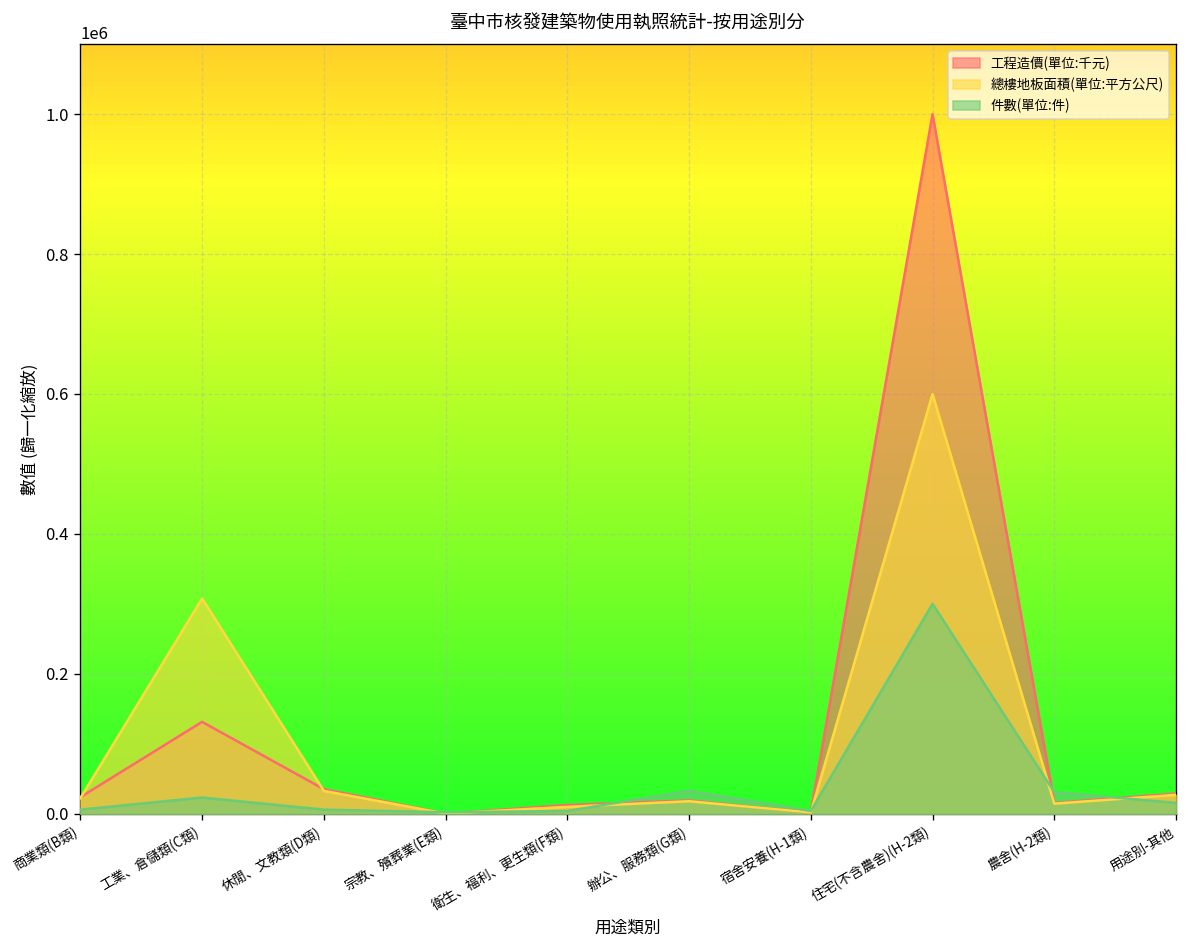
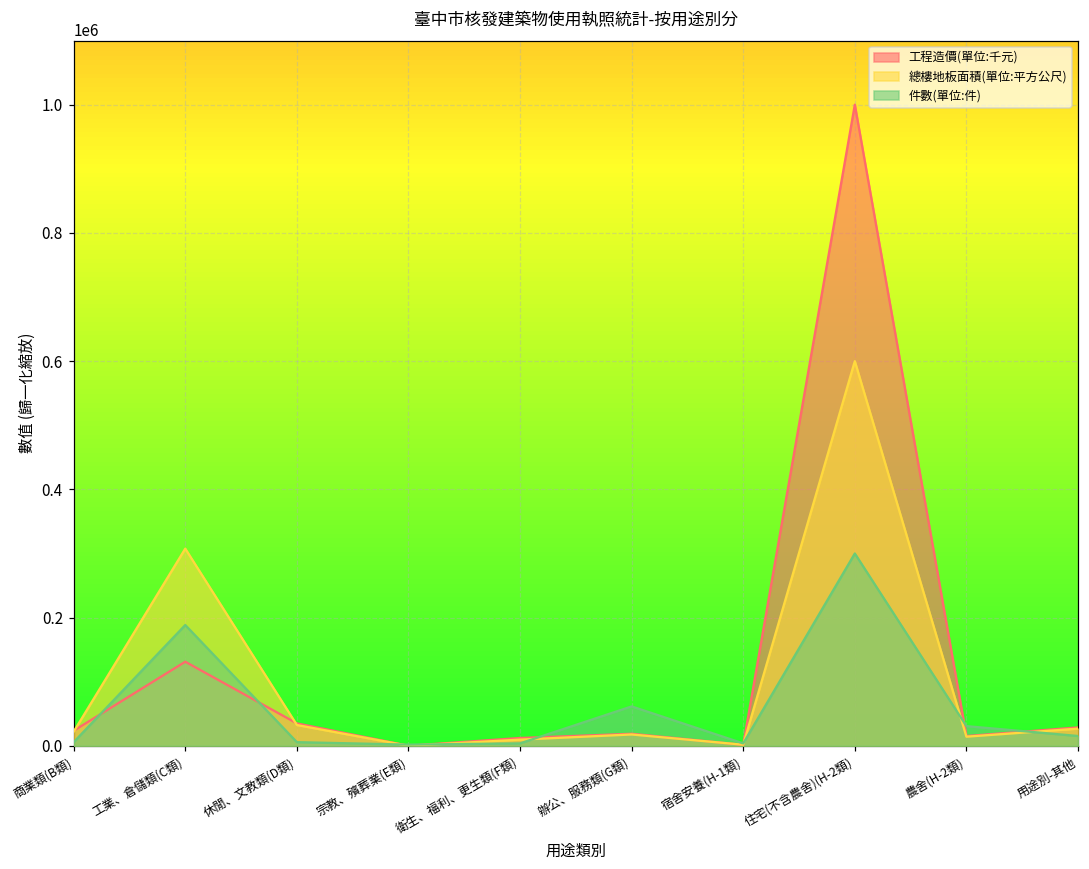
  {
    "工程造價(單位:千元)": {
      "工業、倉儲類(C類)": 130000,
      "住宅(不含農舍)(H-2類)": 1000000
    },
    "總樓地板面積(單位:平方公尺)": {
      "工業、倉儲類(C類)": 310000,
      "住宅(不含農舍)(H-2類)": 600000
    },
    "件數(單位:件)": {
      "商業類(B類)": 10000,
-     "工業、倉儲類(C類)": 20000,
+     "工業、倉儲類(C類)": 190000,
      "休閒、文教類(D類)": 10000,
      "衛生、福利、更生類(F類)": 0,
-     "辦公、服務類(G類)": 30000,
+     "辦公、服務類(G類)": 60000,
      "住宅(不含農舍)(H-2類)": 300000,
      "農舍(H-2類)": 30000,
      "用途別-其他": 20000
    }
  }
